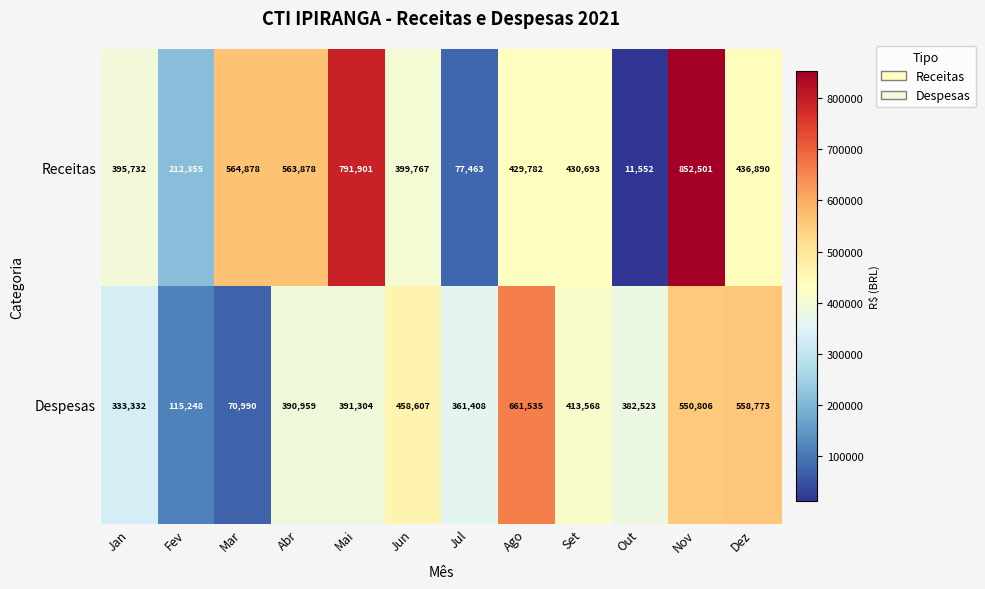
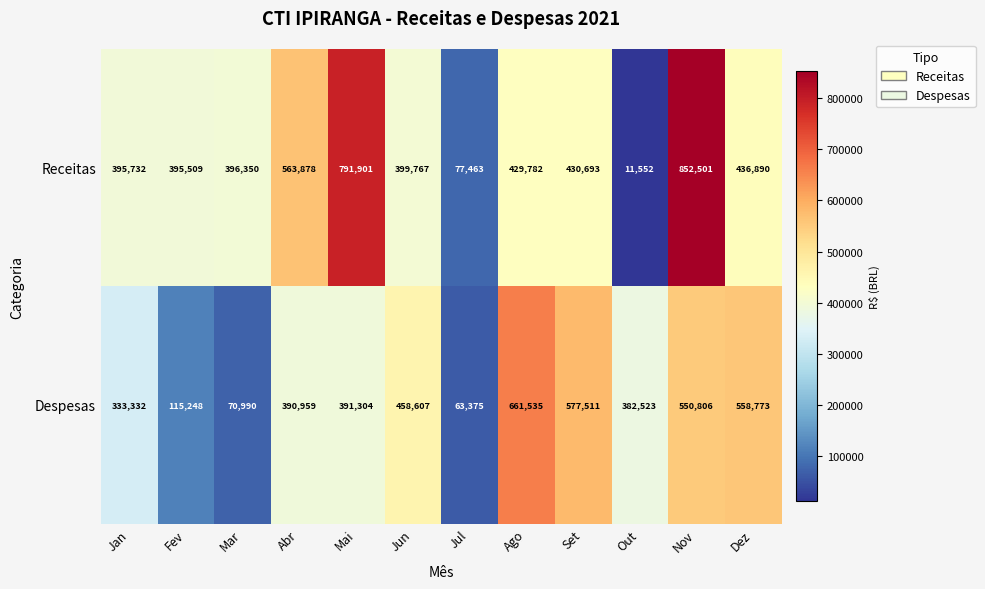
  {
    "Receitas": {
      "Jan": "395,732",
-     "Fev": "212,355",
-     "Mar": "564,878",
+     "Fev": "395,509",
+     "Mar": "396,350",
      "Abr": "563,878",
      "Mai": "791,901",
      "Jun": "399,767",
      "Jul": "77,463",
      "Ago": "429,782",
      "Set": "430,693",
      "Out": "11,552",
      "Nov": "852,501",
      "Dez": "436,890"
    },
    "Despesas": {
      "Jan": "333,332",
      "Fev": "115,248",
      "Mar": "70,990",
      "Abr": "390,959",
      "Mai": "391,304",
      "Jun": "458,607",
-     "Jul": "361,408",
+     "Jul": "63,375",
      "Ago": "661,535",
-     "Set": "413,568",
+     "Set": "577,511",
      "Out": "382,523",
      "Nov": "550,806",
      "Dez": "558,773"
    }
  }
